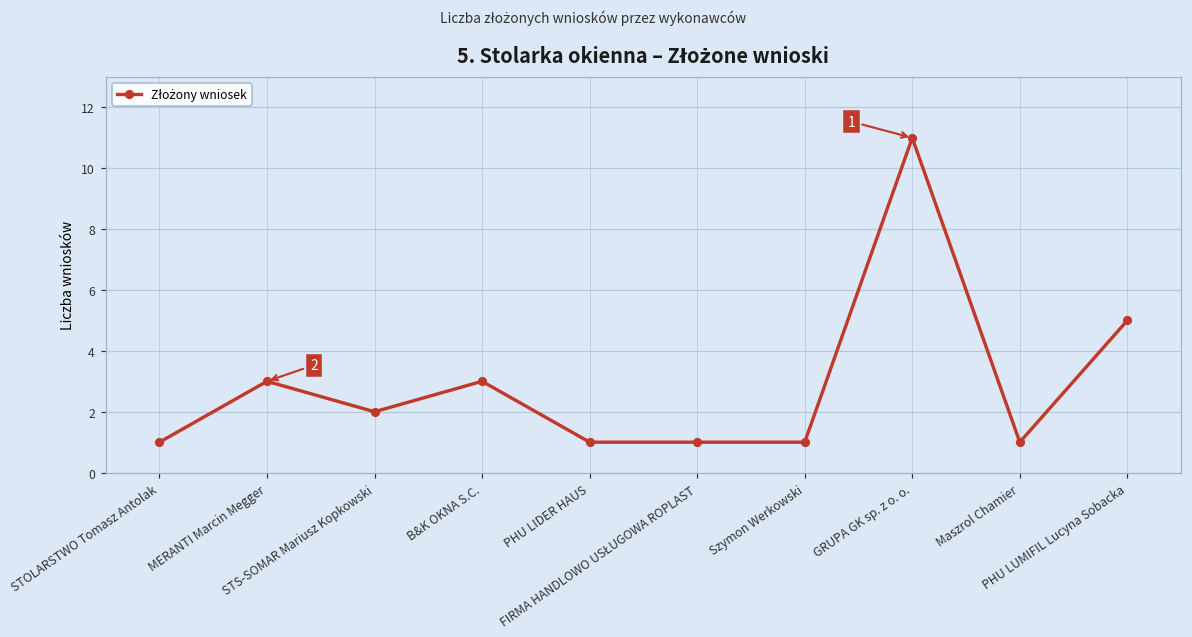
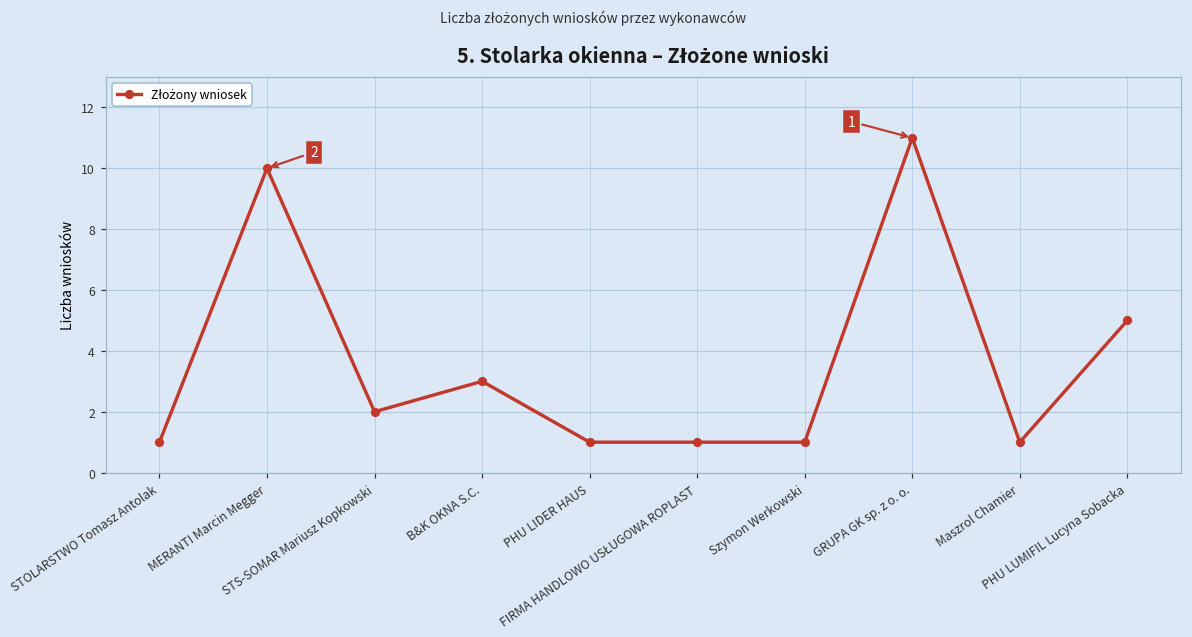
  {
    "STOLARSTWO Tomasz Antolak": 1,
-   "MERANTI Marcin Megger": 3,
+   "MERANTI Marcin Megger": 10,
    "STS-SOMAR Mariusz Kopkowski": 2,
    "B&K OKNA S.C.": 3,
    "PHU LIDER HAUS": 1,
    "FIRMA HANDLOWO USŁUGOWA ROPLAST": 1,
    "Szymon Werkowski": 1,
    "GRUPA GK sp. z o. o.": 11,
    "Maszrol Chamier": 1,
    "PHU LUMIFIL Lucyna Sobacka": 5
  }
